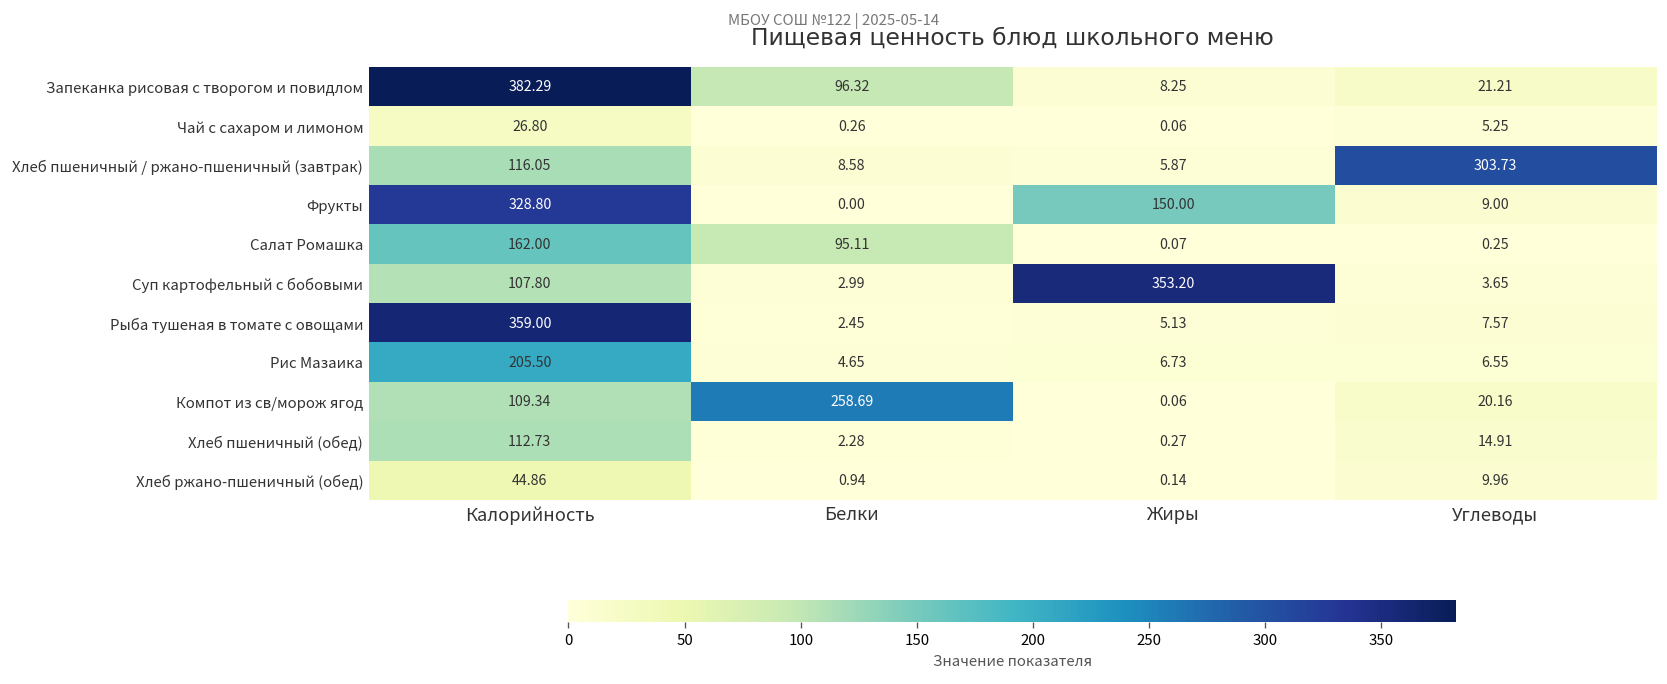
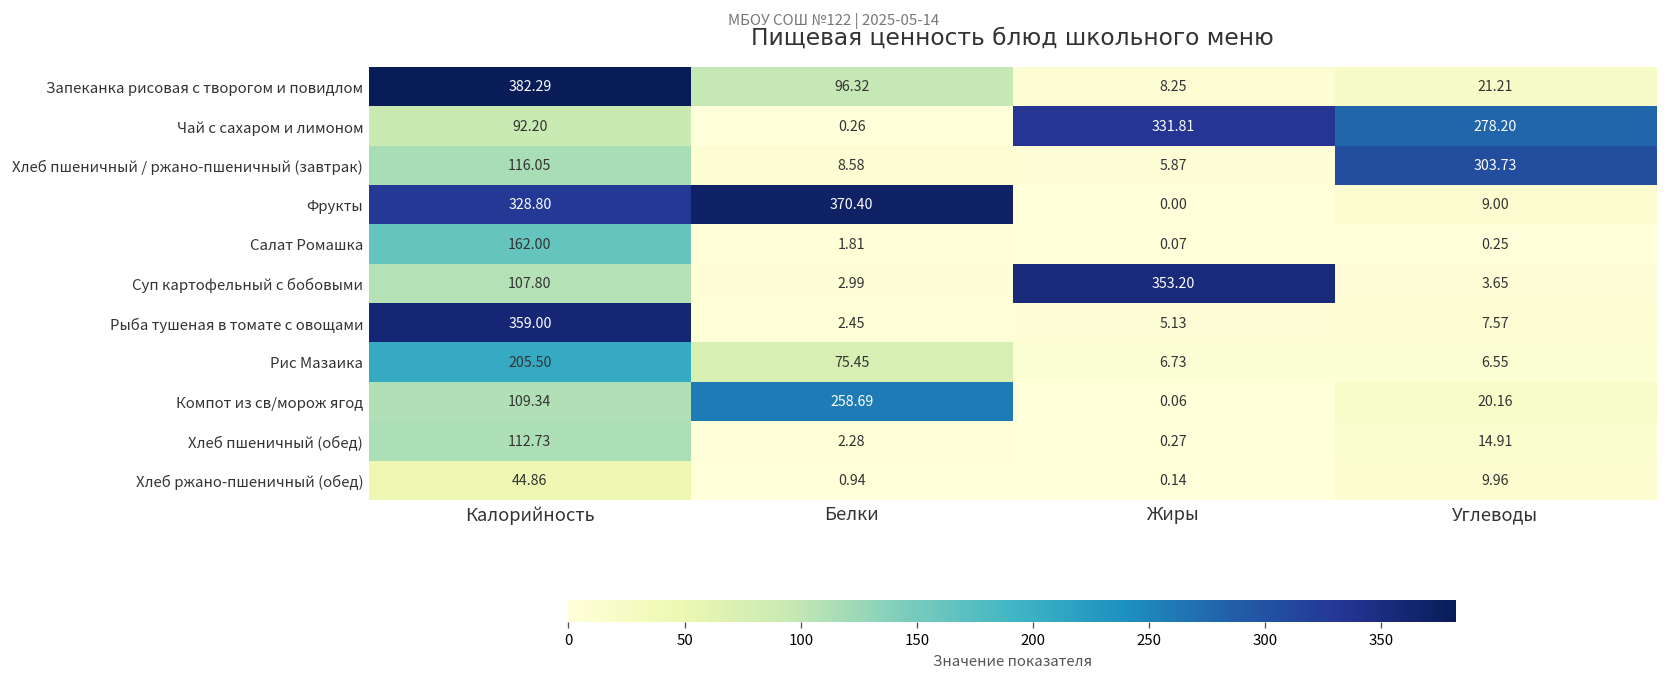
  {
    "Запеканка рисовая с творогом и повидлом": {
      "Калорийность": 382.29,
      "Белки": 96.32,
      "Жиры": 8.25,
      "Углеводы": 21.21
    },
    "Чай с сахаром и лимоном": {
-     "Калорийность": 26.80,
+     "Калорийность": 92.20,
      "Белки": 0.26,
-     "Жиры": 0.06,
-     "Углеводы": 5.25
+     "Жиры": 331.81,
+     "Углеводы": 278.20
    },
    "Хлеб пшеничный / ржано-пшеничный (завтрак)": {
      "Калорийность": 116.05,
      "Белки": 8.58,
      "Жиры": 5.87,
      "Углеводы": 303.73
    },
    "Фрукты": {
      "Калорийность": 328.80,
-     "Белки": 0.00,
-     "Жиры": 150.00,
+     "Белки": 370.40,
+     "Жиры": 0.00,
      "Углеводы": 9.00
    },
    "Салат Ромашка": {
      "Калорийность": 162.00,
-     "Белки": 95.11,
+     "Белки": 1.81,
      "Жиры": 0.07,
      "Углеводы": 0.25
    },
    "Суп картофельный с бобовыми": {
      "Калорийность": 107.80,
      "Белки": 2.99,
      "Жиры": 353.20,
      "Углеводы": 3.65
    },
    "Рыба тушеная в томате с овощами": {
      "Калорийность": 359.00,
      "Белки": 2.45,
      "Жиры": 5.13,
      "Углеводы": 7.57
    },
    "Рис Мазаика": {
      "Калорийность": 205.50,
-     "Белки": 4.65,
+     "Белки": 75.45,
      "Жиры": 6.73,
      "Углеводы": 6.55
    },
    "Компот из св/морож ягод": {
      "Калорийность": 109.34,
      "Белки": 258.69,
      "Жиры": 0.06,
      "Углеводы": 20.16
    },
    "Хлеб пшеничный (обед)": {
      "Калорийность": 112.73,
      "Белки": 2.28,
      "Жиры": 0.27,
      "Углеводы": 14.91
    },
    "Хлеб ржано-пшеничный (обед)": {
      "Калорийность": 44.86,
      "Белки": 0.94,
      "Жиры": 0.14,
      "Углеводы": 9.96
    }
  }
